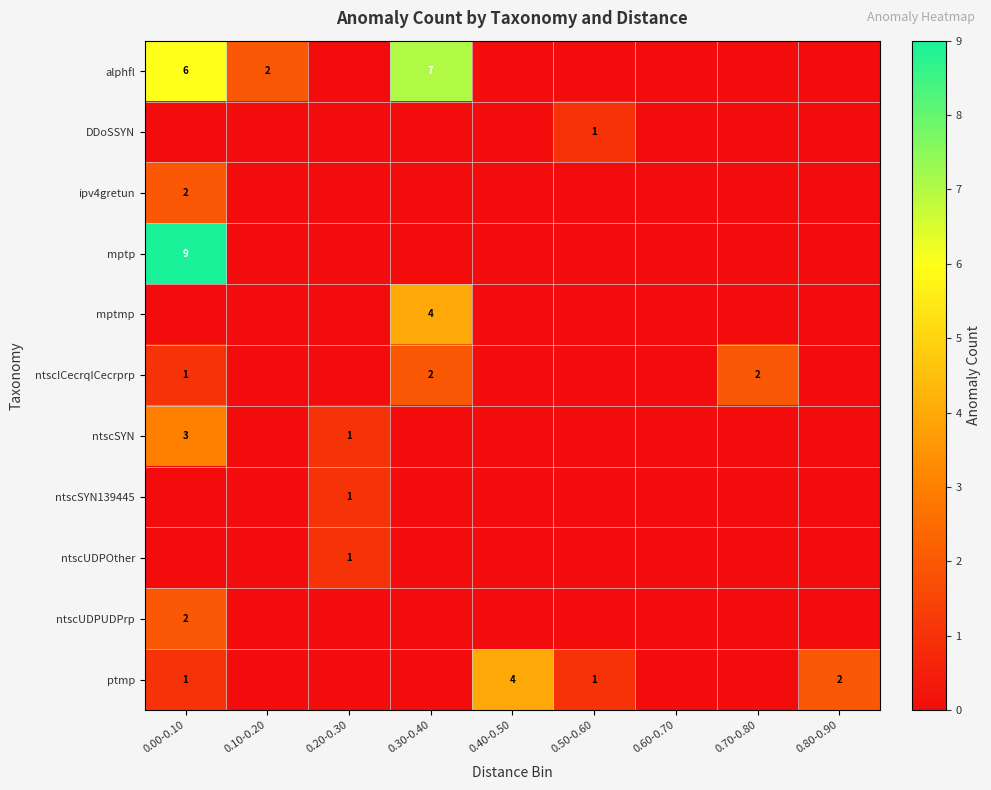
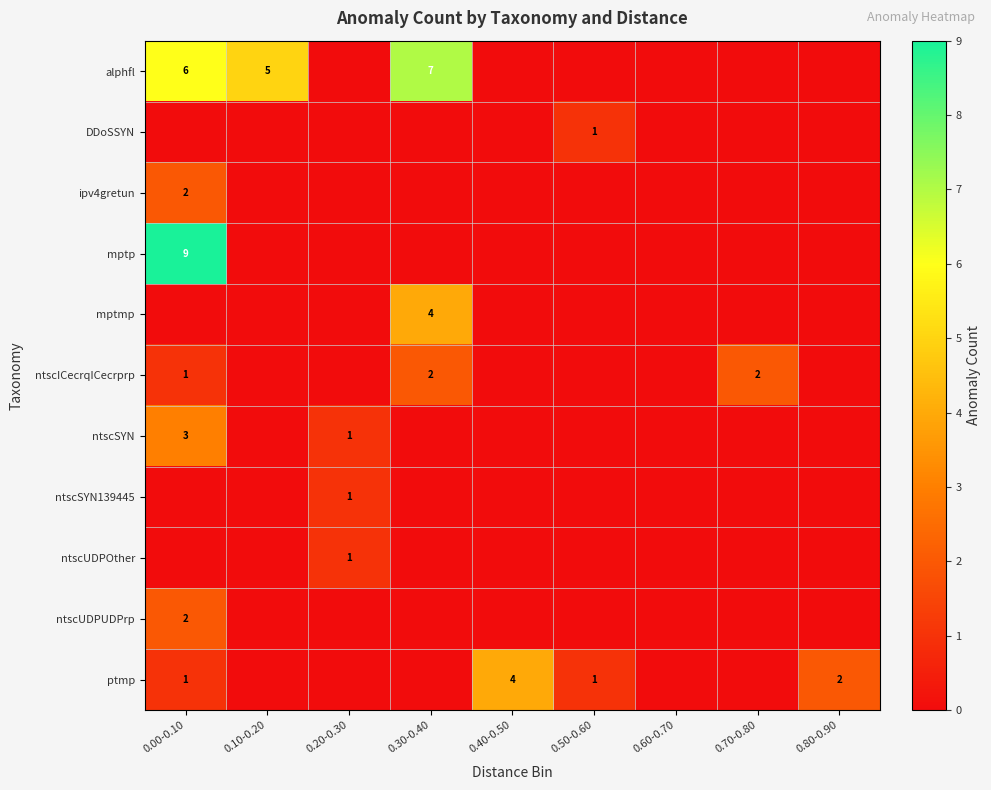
  {
    "alphfl": {
      "0.00-0.10": 6,
-     "0.10-0.20": 2,
+     "0.10-0.20": 5,
      "0.30-0.40": 7
    },
    "DDoSSYN": {
      "0.50-0.60": 1
    },
    "ipv4gretun": {
      "0.00-0.10": 2
    },
    "mptp": {
      "0.00-0.10": 9
    },
    "mptmp": {
      "0.30-0.40": 4
    },
    "ntscICecrqICecrprp": {
      "0.00-0.10": 1,
      "0.30-0.40": 2,
      "0.70-0.80": 2
    },
    "ntscSYN": {
      "0.00-0.10": 3,
      "0.20-0.30": 1
    },
    "ntscSYN139445": {
      "0.20-0.30": 1
    },
    "ntscUDPOther": {
      "0.20-0.30": 1
    },
    "ntscUDPUDPrp": {
      "0.00-0.10": 2
    },
    "ptmp": {
      "0.00-0.10": 1,
      "0.40-0.50": 4,
      "0.50-0.60": 1,
      "0.80-0.90": 2
    }
  }
